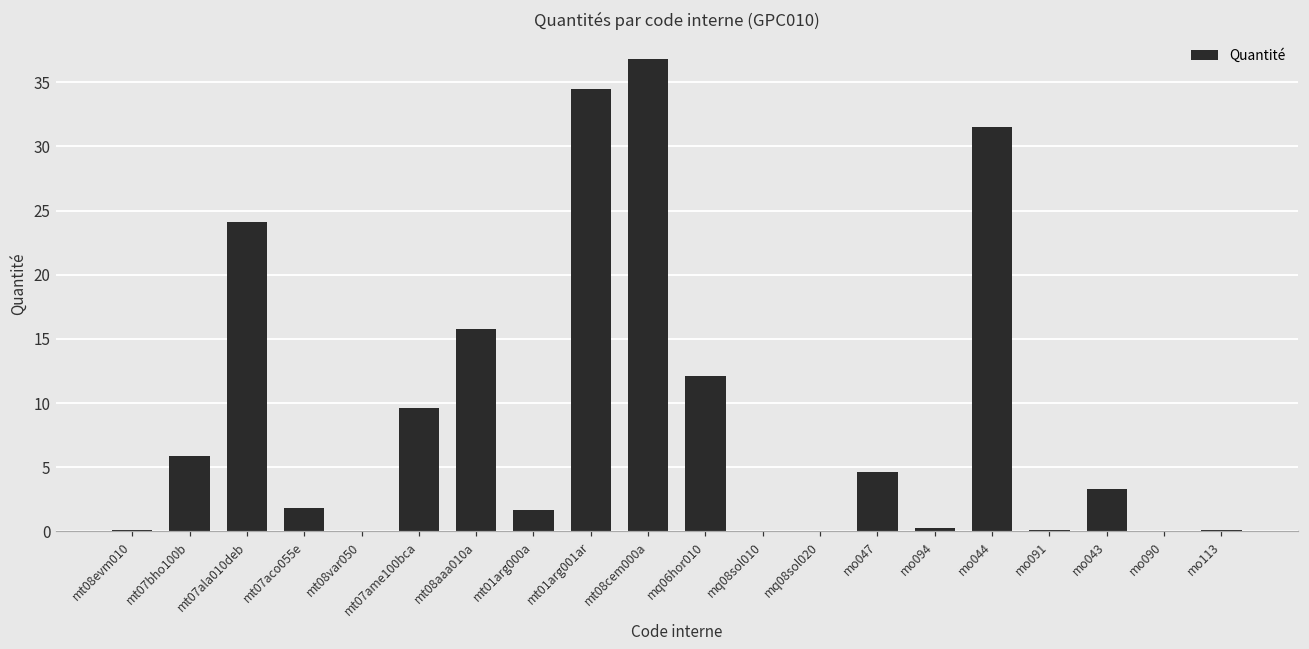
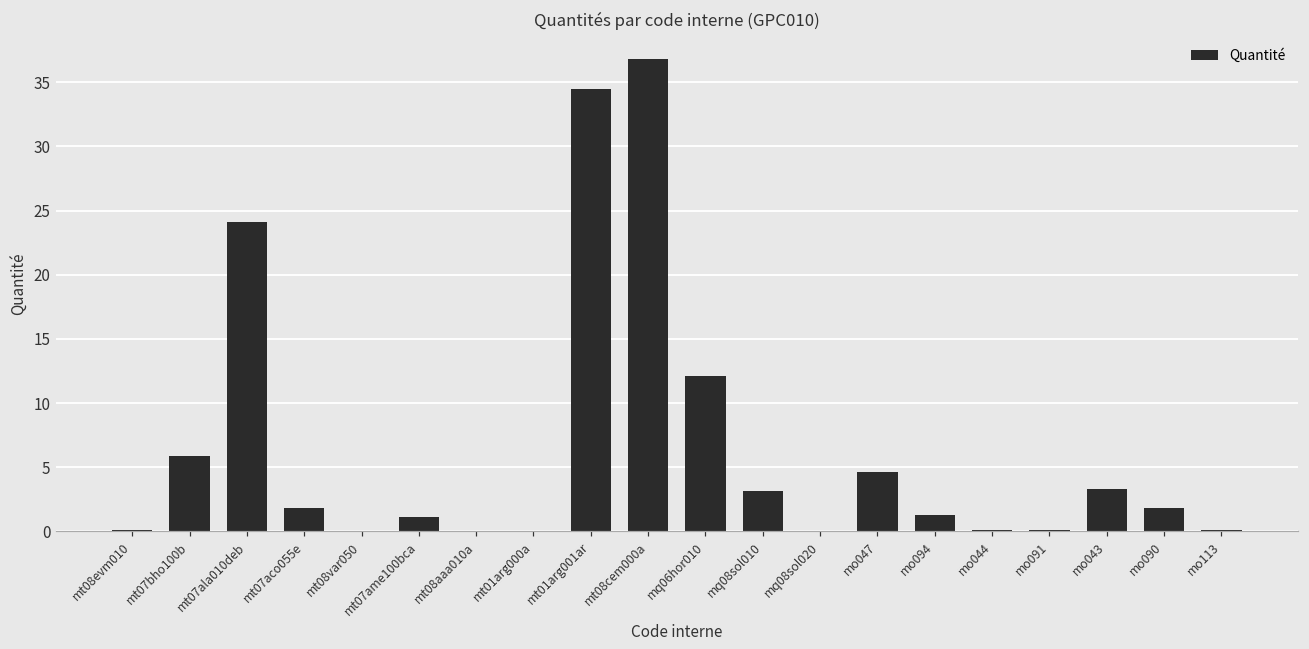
  {
    "mt07bho100b": 5.9,
    "mt07ala010deb": 24.1,
    "mt07aco055e": 1.8,
-   "mt07ame100bca": 9.6,
-   "mt08aaa010a": 15.8,
-   "mt01arg000a": 1.7,
+   "mt07ame100bca": 1.1,
+   "mt08aaa010a": 0.0,
+   "mt01arg000a": 0.0,
    "mt01arg001ar": 34.5,
    "mt08cem000a": 36.8,
    "mq06hor010": 12.1,
-   "mq08sol010": 0.0,
+   "mq08sol010": 3.2,
    "mo047": 4.6,
-   "mo094": 0.3,
-   "mo044": 31.5,
+   "mo094": 1.2,
+   "mo044": 0.1,
    "mo043": 3.3,
-   "mo090": 0.1
+   "mo090": 1.8
  }
